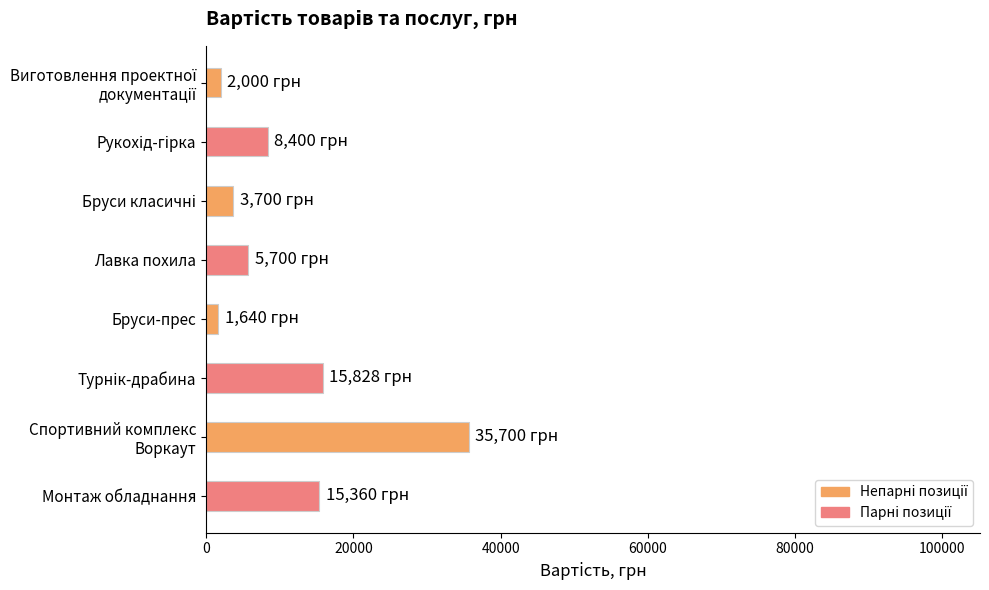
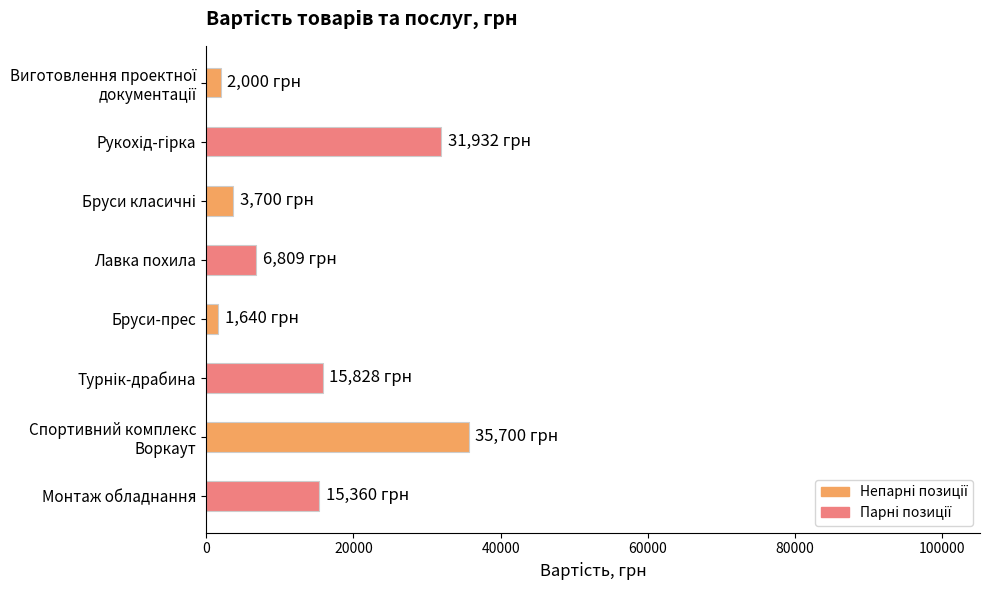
  {
    "Виготовлення проектної документації": "2,000",
-   "Рукохід-гірка": "8,400",
+   "Рукохід-гірка": "31,932",
    "Бруси класичні": "3,700",
-   "Лавка похила": "5,700",
+   "Лавка похила": "6,809",
    "Бруси-прес": "1,640",
    "Турнік-драбина": "15,828",
    "Спортивний комплекс Воркаут": "35,700",
    "Монтаж обладнання": "15,360"
  }
